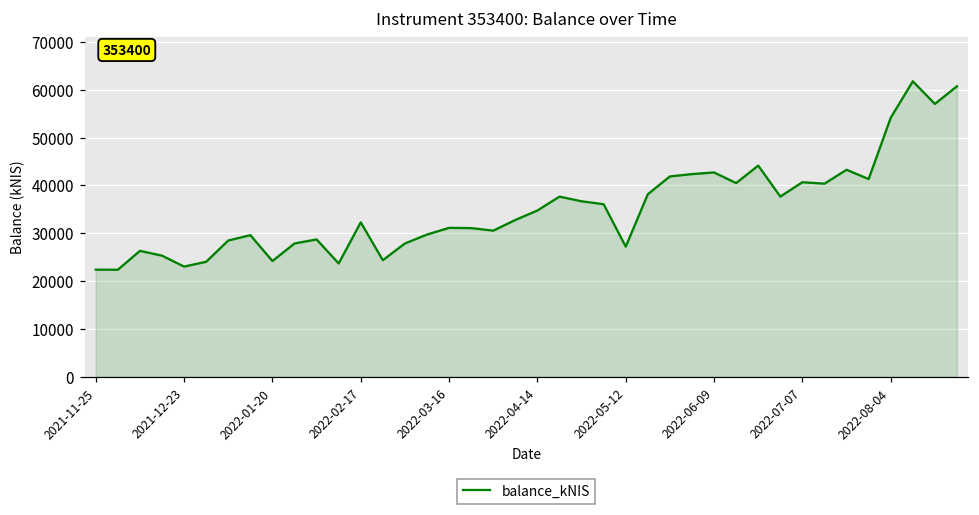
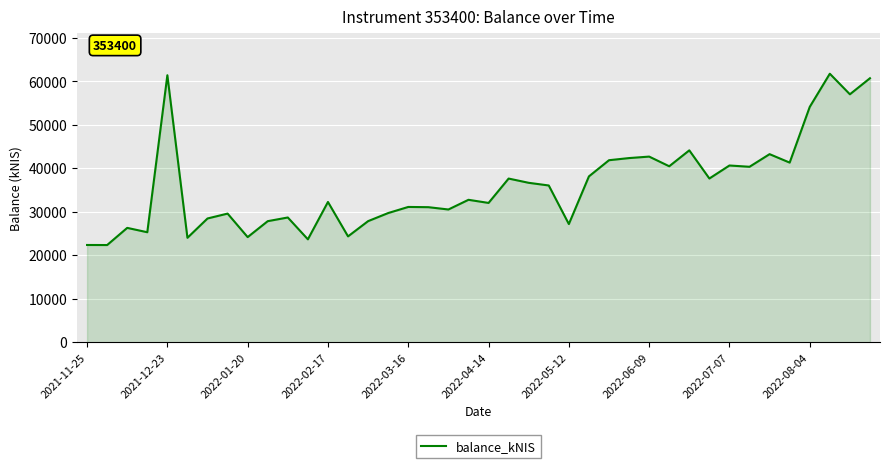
  {
    "2021-11-25": 22000,
-   "2021-12-23": 23000,
+   "2021-12-23": 61000,
    "2022-01-20": 24000,
    "2022-02-17": 32000,
    "2022-03-16": 31000,
-   "2022-04-14": 35000,
+   "2022-04-14": 32000,
    "2022-05-12": 27000,
    "2022-06-09": 43000,
    "2022-07-07": 41000,
    "2022-08-04": 54000
  }
